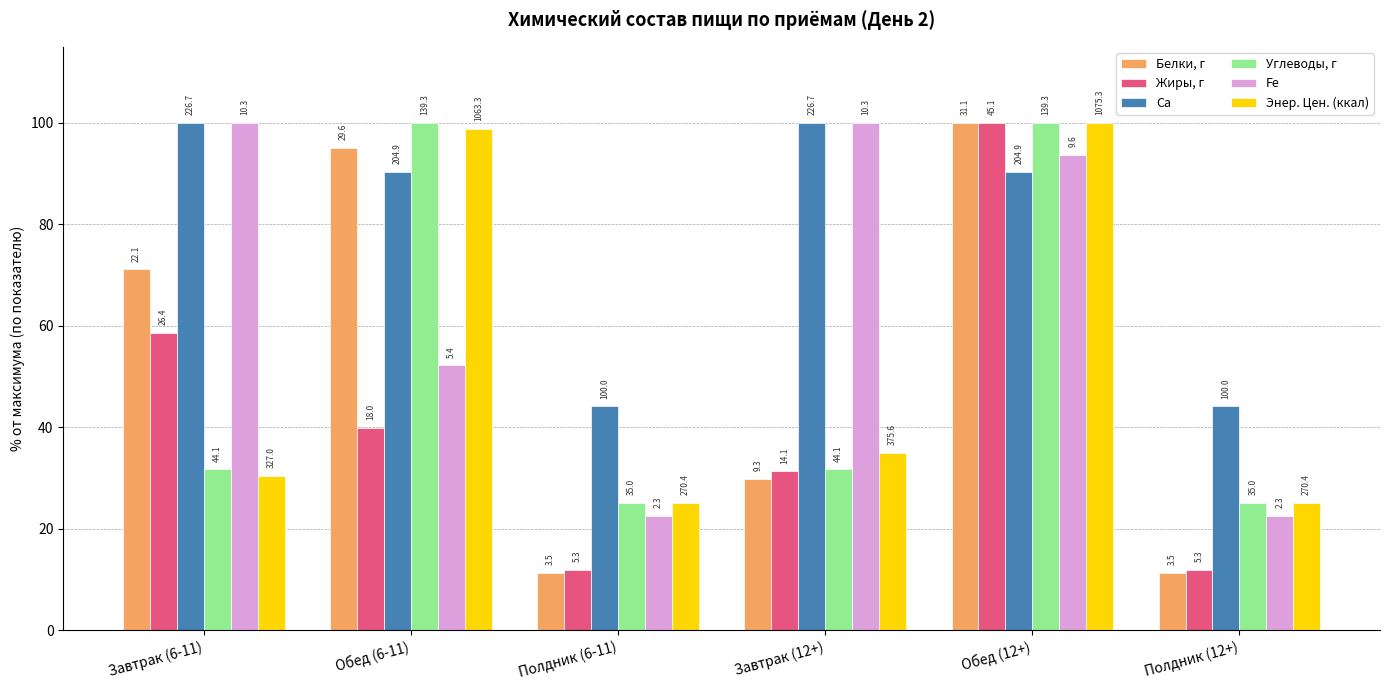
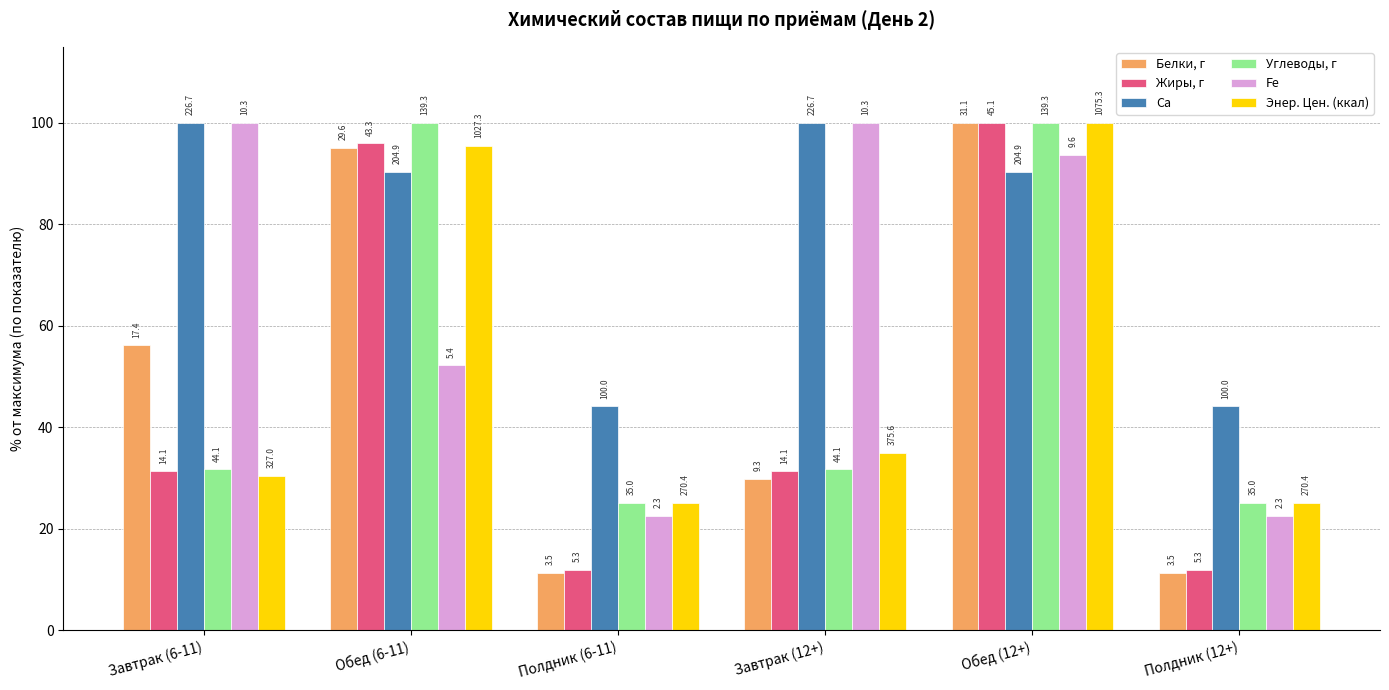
  {
    "Белки, г": {
-     "Завтрак (6-11)": 22.1
+     "Завтрак (6-11)": 17.4
    },
    "Жиры, г": {
-     "Завтрак (6-11)": 26.4,
-     "Обед (6-11)": 18.0
+     "Завтрак (6-11)": 14.1,
+     "Обед (6-11)": 43.3
    },
    "Энер. Цен. (ккал)": {
-     "Обед (6-11)": 1063.3
+     "Обед (6-11)": 1027.3
    }
  }
